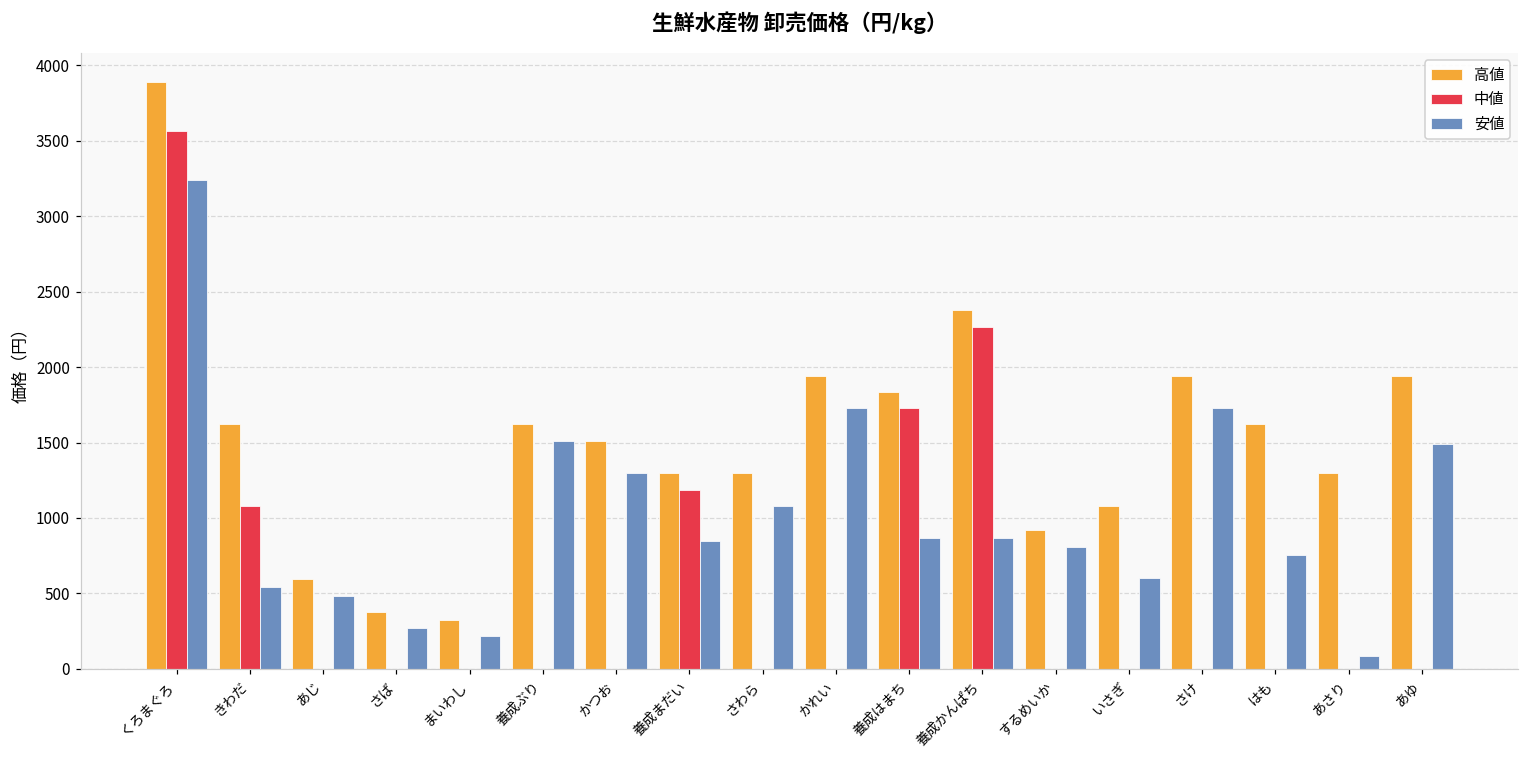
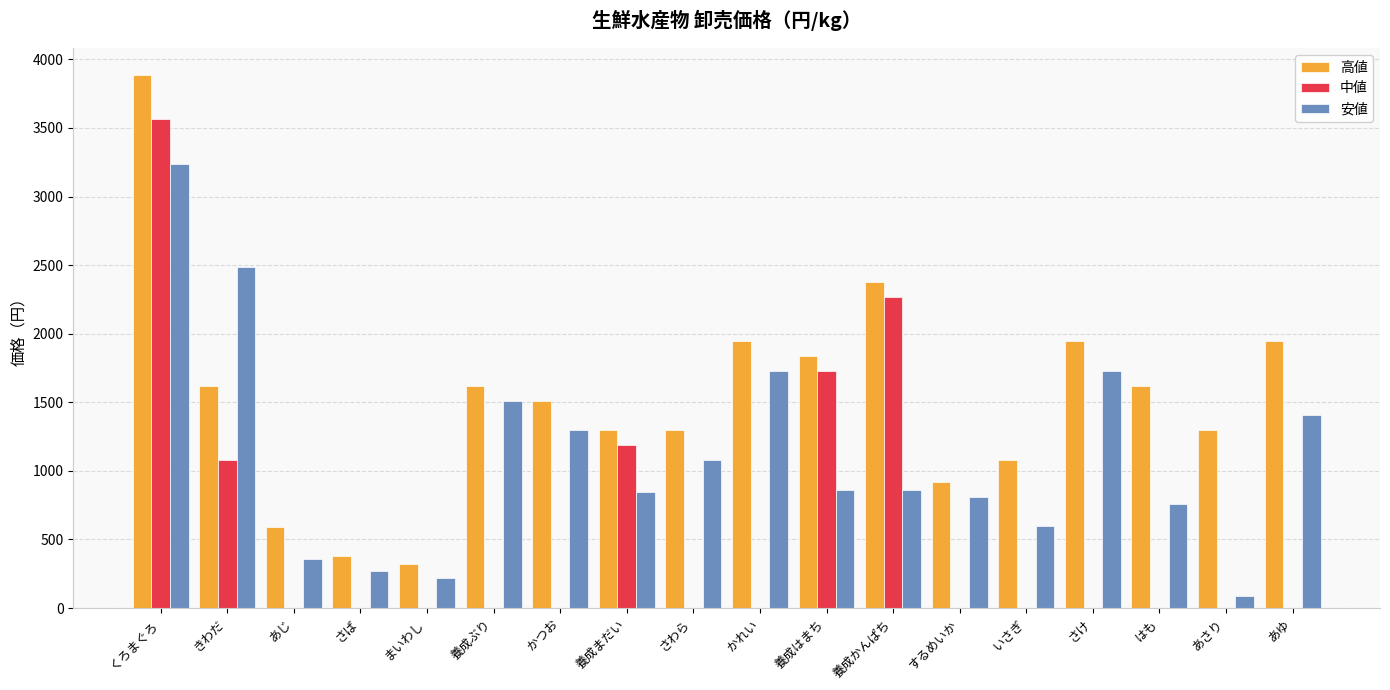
  {
    "高値": {
      "くろまぐろ": 3890,
      "きわだ": 1620,
      "あじ": 590,
      "さば": 380,
      "まいわし": 320,
      "養成ぶり": 1620,
      "かつお": 1510,
      "養成まだい": 1300,
      "さわら": 1300,
      "かれい": 1940,
      "養成はまち": 1840,
      "養成かんぱち": 2380,
      "するめいか": 920,
      "いさぎ": 1080,
      "さけ": 1940,
      "はも": 1620,
      "あさり": 1300,
      "あゆ": 1940
    },
    "中値": {
      "くろまぐろ": 3560,
      "きわだ": 1080,
      "あじ": 0,
      "さば": 0,
      "まいわし": 0,
      "養成ぶり": 0,
      "かつお": 0,
      "養成まだい": 1190,
      "さわら": 0,
      "かれい": 0,
      "養成はまち": 1730,
      "養成かんぱち": 2270,
      "するめいか": 0,
      "いさぎ": 0,
      "さけ": 0,
      "はも": 0,
      "あさり": 0,
      "あゆ": 0
    },
    "安値": {
      "くろまぐろ": 3240,
-     "きわだ": 540,
-     "あじ": 490,
+     "きわだ": 2480,
+     "あじ": 360,
      "さば": 270,
      "まいわし": 220,
      "養成ぶり": 1510,
      "かつお": 1300,
      "養成まだい": 850,
      "さわら": 1080,
      "かれい": 1730,
      "養成はまち": 860,
      "養成かんぱち": 860,
      "するめいか": 810,
      "いさぎ": 600,
      "さけ": 1730,
      "はも": 760,
      "あさり": 90,
-     "あゆ": 1490
+     "あゆ": 1400
    }
  }
